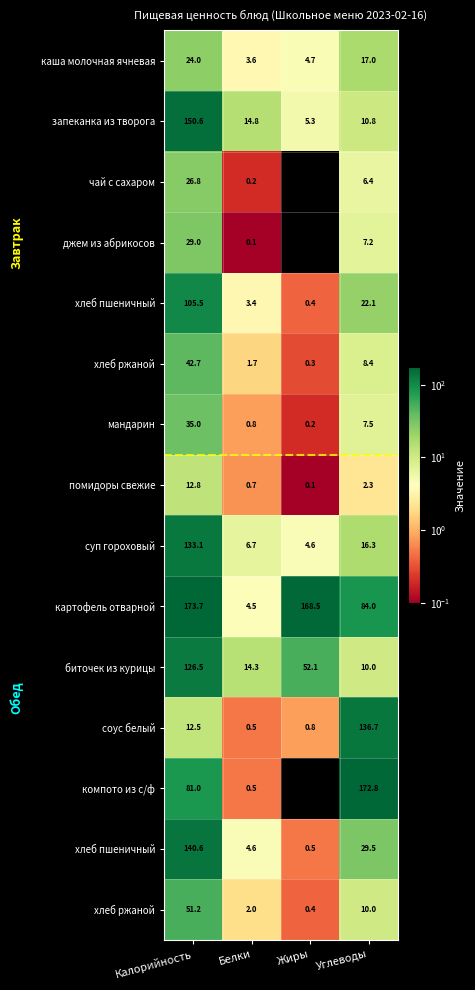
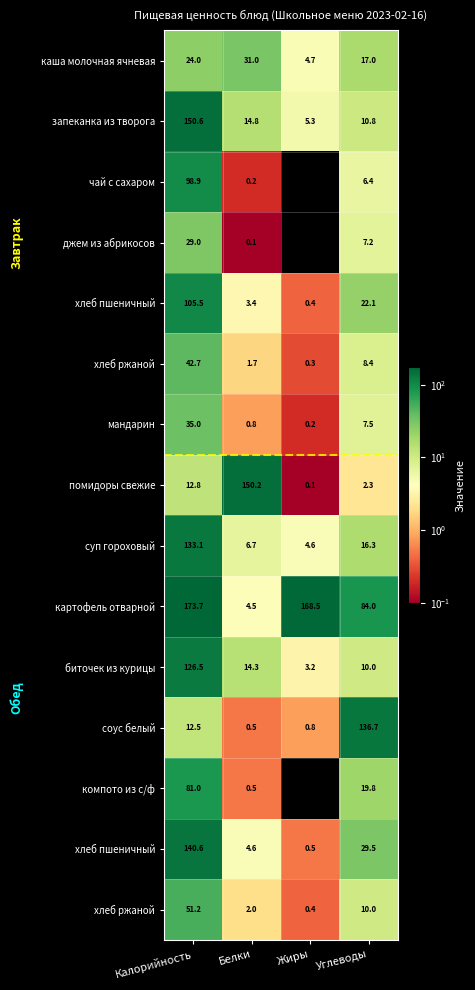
  {
    "каша молочная ячневая": {
      "Калорийность": 24.0,
-     "Белки": 3.6,
+     "Белки": 31.0,
      "Жиры": 4.7,
      "Углеводы": 17.0
    },
    "запеканка из творога": {
      "Калорийность": 150.6,
      "Белки": 14.8,
      "Жиры": 5.3,
      "Углеводы": 10.8
    },
    "чай с сахаром": {
-     "Калорийность": 26.8,
+     "Калорийность": 98.9,
      "Белки": 0.2,
      "Углеводы": 6.4
    },
    "джем из абрикосов": {
      "Калорийность": 29.0,
      "Белки": 0.1,
      "Углеводы": 7.2
    },
    "мандарин": {
      "Калорийность": 35.0,
      "Белки": 0.8,
      "Жиры": 0.2,
      "Углеводы": 7.5
    },
    "помидоры свежие": {
      "Калорийность": 12.8,
-     "Белки": 0.7,
+     "Белки": 150.2,
      "Жиры": 0.1,
      "Углеводы": 2.3
    },
    "суп гороховый": {
      "Калорийность": 133.1,
      "Белки": 6.7,
      "Жиры": 4.6,
      "Углеводы": 16.3
    },
    "картофель отварной": {
      "Калорийность": 173.7,
      "Белки": 4.5,
      "Жиры": 168.5,
      "Углеводы": 84.0
    },
    "биточек из курицы": {
      "Калорийность": 126.5,
      "Белки": 14.3,
-     "Жиры": 52.1,
+     "Жиры": 3.2,
      "Углеводы": 10.0
    },
    "соус белый": {
      "Калорийность": 12.5,
      "Белки": 0.5,
      "Жиры": 0.8,
      "Углеводы": 136.7
    },
    "компото из с/ф": {
      "Калорийность": 81.0,
      "Белки": 0.5,
-     "Углеводы": 172.8
+     "Углеводы": 19.8
    }
  }
